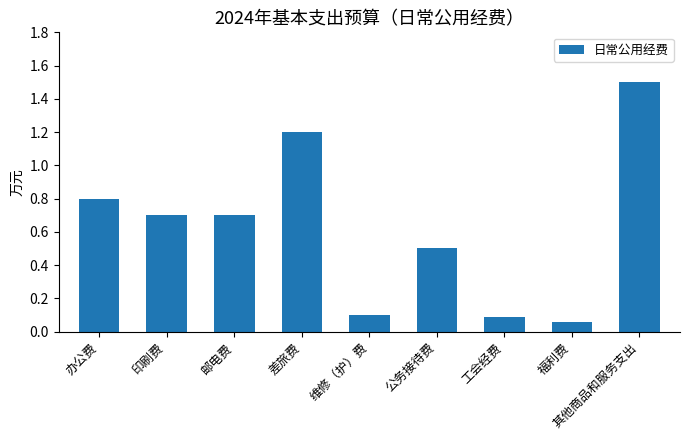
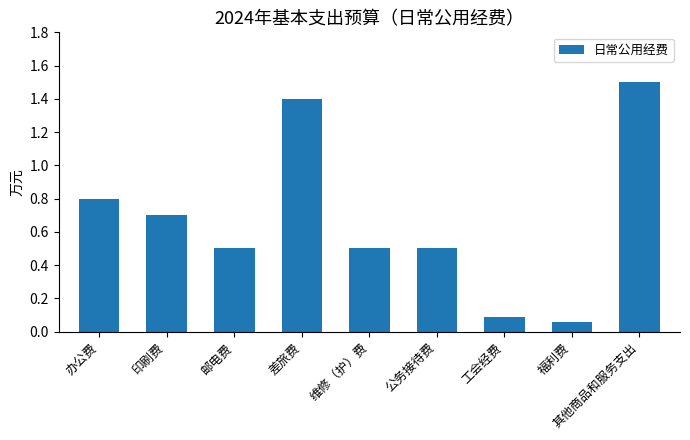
  {
    "办公费": 0.8,
    "印刷费": 0.7,
-   "邮电费": 0.7,
-   "差旅费": 1.2,
-   "维修（护）费": 0.1,
+   "邮电费": 0.5,
+   "差旅费": 1.4,
+   "维修（护）费": 0.5,
    "公务接待费": 0.5,
    "工会经费": 0.1,
    "福利费": 0.06,
    "其他商品和服务支出": 1.5
  }
